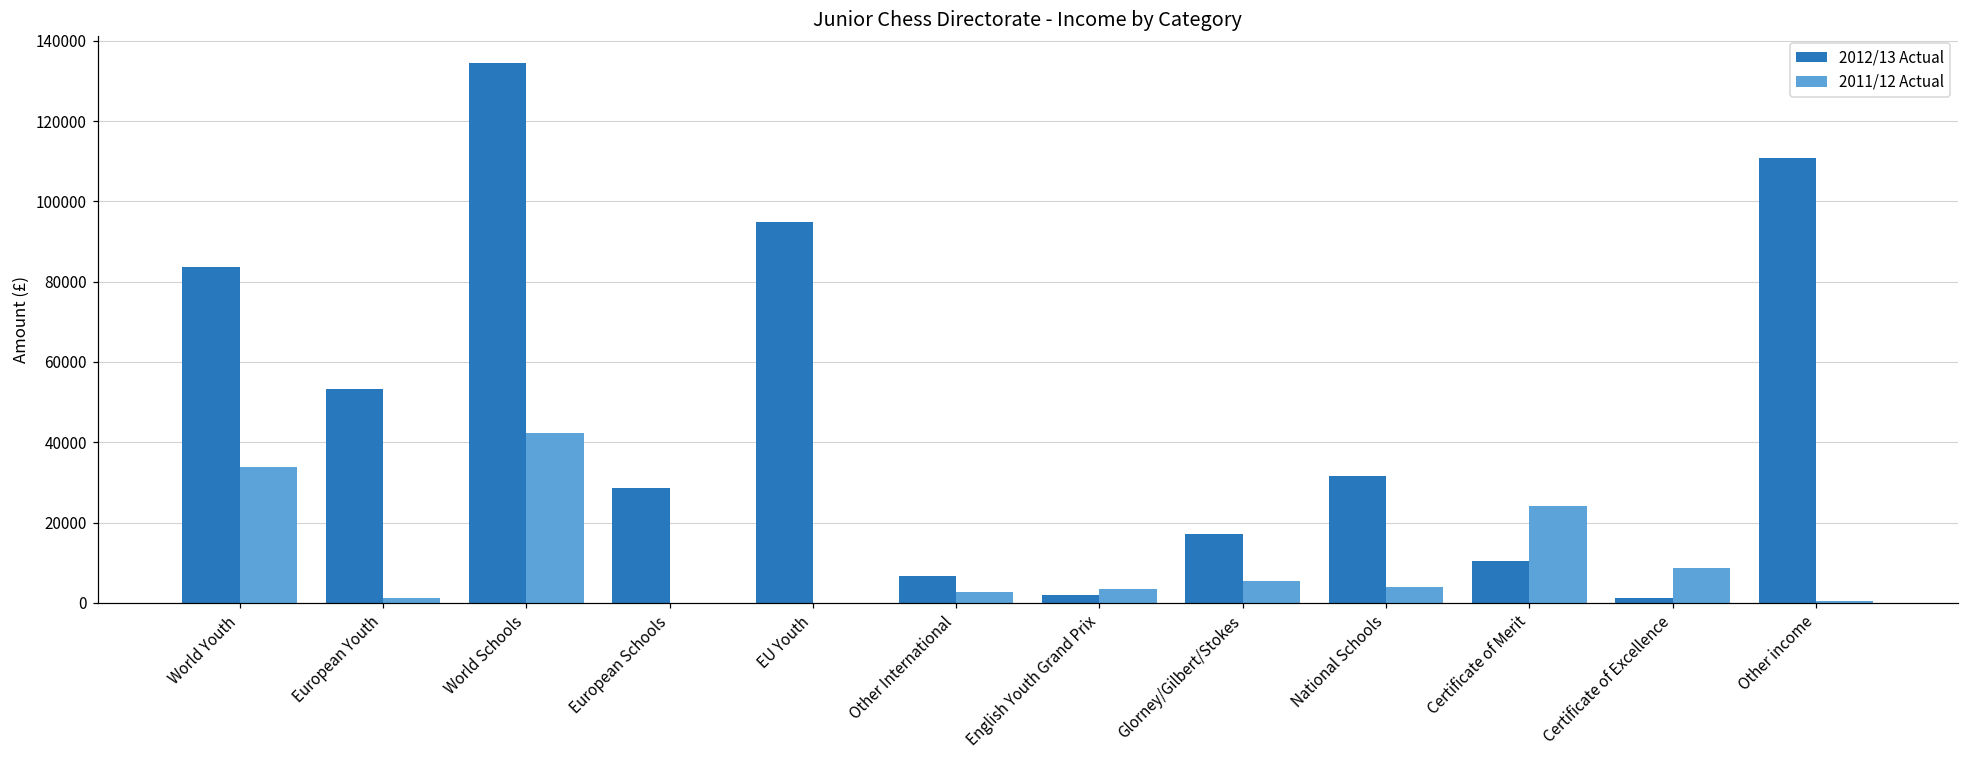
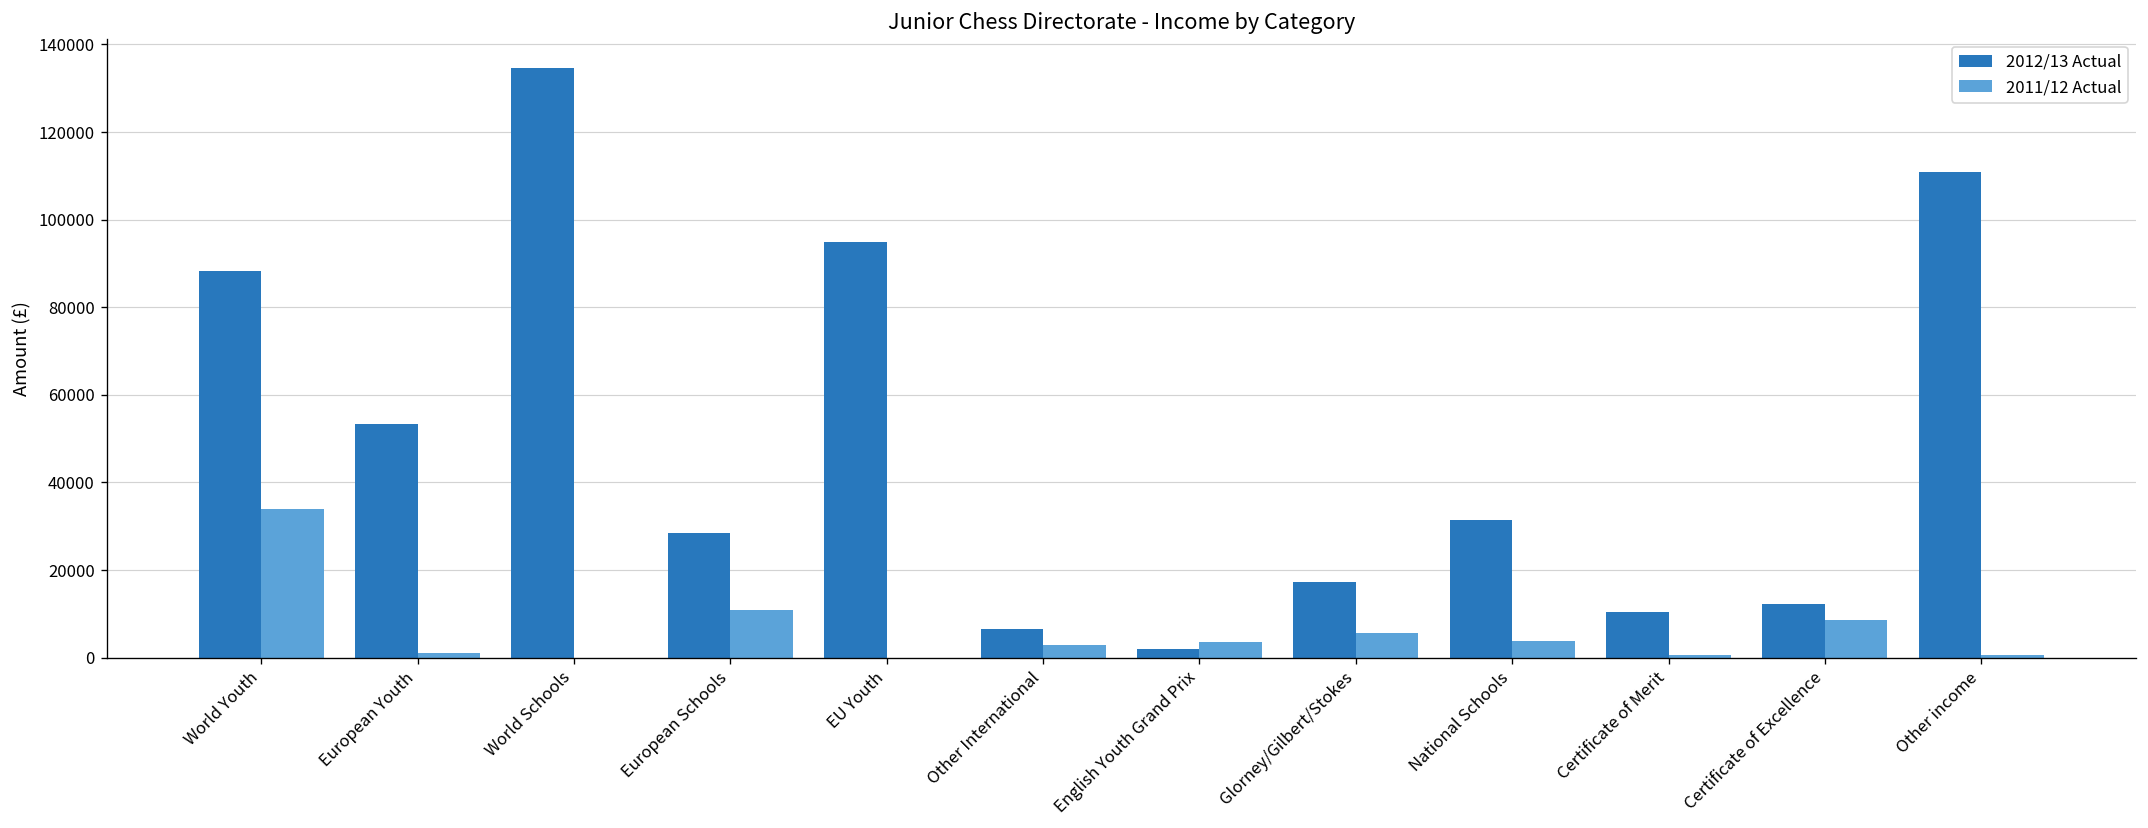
  {
    "2012/13 Actual": {
-     "World Youth": 84000,
+     "World Youth": 88000,
      "European Youth": 53000,
      "World Schools": 135000,
      "European Schools": 28000,
      "EU Youth": 95000,
      "Other International": 7000,
      "English Youth Grand Prix": 2000,
      "Glorney/Gilbert/Stokes": 17000,
      "National Schools": 31000,
      "Certificate of Merit": 10000,
-     "Certificate of Excellence": 1000,
+     "Certificate of Excellence": 12000,
      "Other income": 111000
    },
    "2011/12 Actual": {
      "World Youth": 34000,
      "European Youth": 1000,
-     "World Schools": 42000,
-     "European Schools": 0,
+     "World Schools": 0,
+     "European Schools": 11000,
      "EU Youth": 0,
      "Other International": 3000,
      "English Youth Grand Prix": 3000,
      "Glorney/Gilbert/Stokes": 6000,
      "National Schools": 4000,
-     "Certificate of Merit": 24000,
+     "Certificate of Merit": 1000,
      "Certificate of Excellence": 9000
    }
  }
